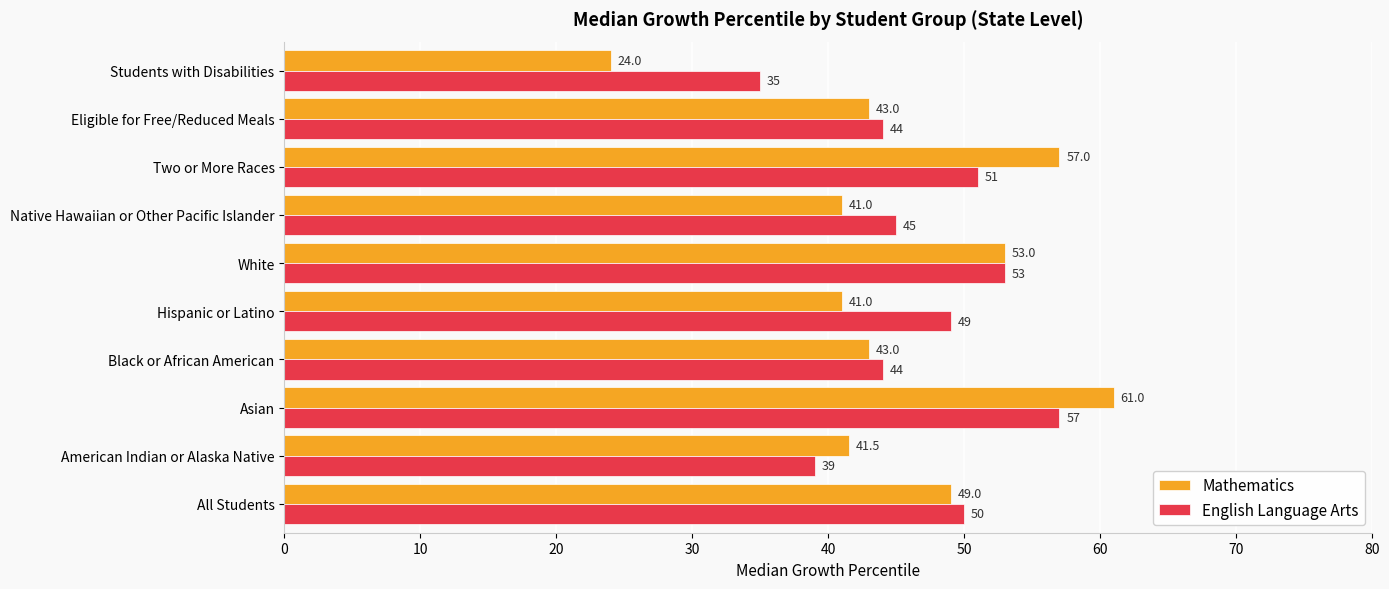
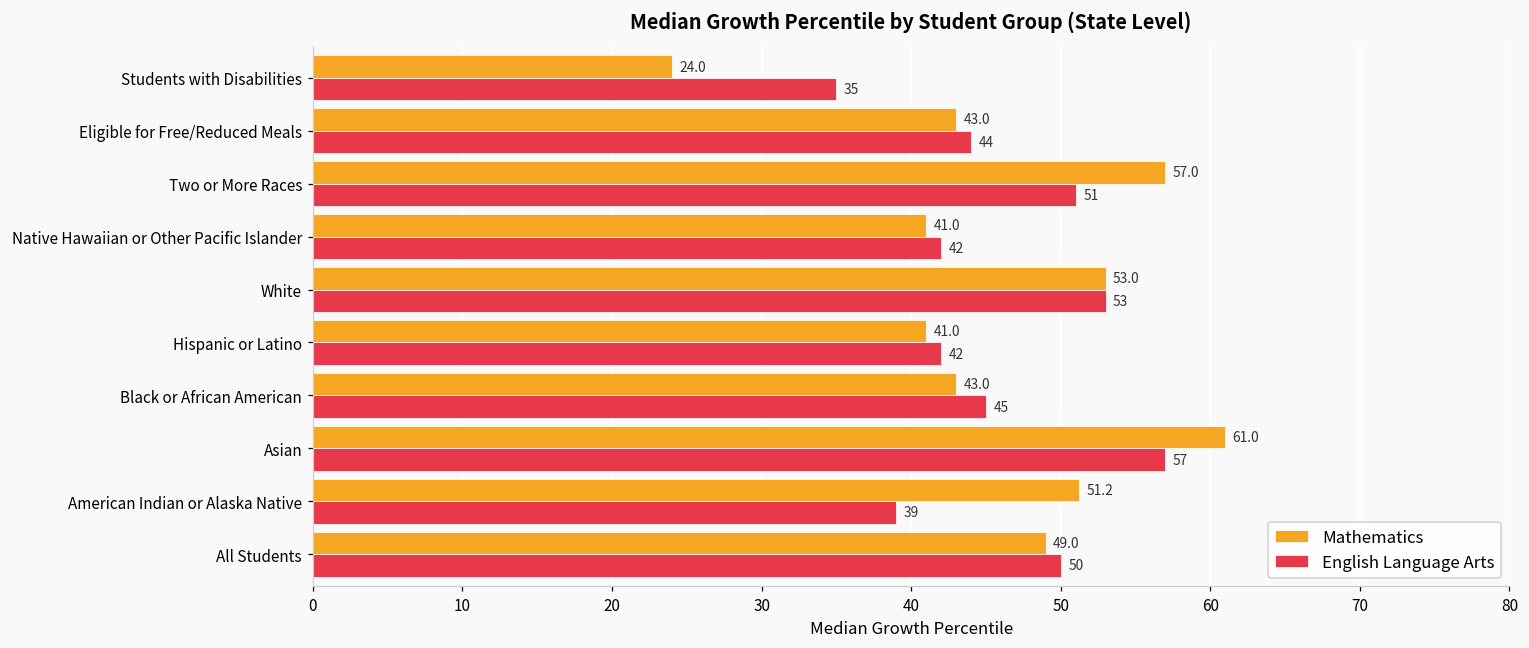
  {
    "Mathematics": {
      "Students with Disabilities": 24.0,
      "Eligible for Free/Reduced Meals": 43.0,
      "Two or More Races": 57.0,
      "Native Hawaiian or Other Pacific Islander": 41.0,
      "White": 53.0,
      "Hispanic or Latino": 41.0,
      "Black or African American": 43.0,
      "Asian": 61.0,
-     "American Indian or Alaska Native": 41.5,
+     "American Indian or Alaska Native": 51.2,
      "All Students": 49.0
    },
    "English Language Arts": {
      "Students with Disabilities": 35,
      "Eligible for Free/Reduced Meals": 44,
      "Two or More Races": 51,
-     "Native Hawaiian or Other Pacific Islander": 45,
+     "Native Hawaiian or Other Pacific Islander": 42,
      "White": 53,
-     "Hispanic or Latino": 49,
-     "Black or African American": 44,
+     "Hispanic or Latino": 42,
+     "Black or African American": 45,
      "Asian": 57,
      "American Indian or Alaska Native": 39,
      "All Students": 50
    }
  }
